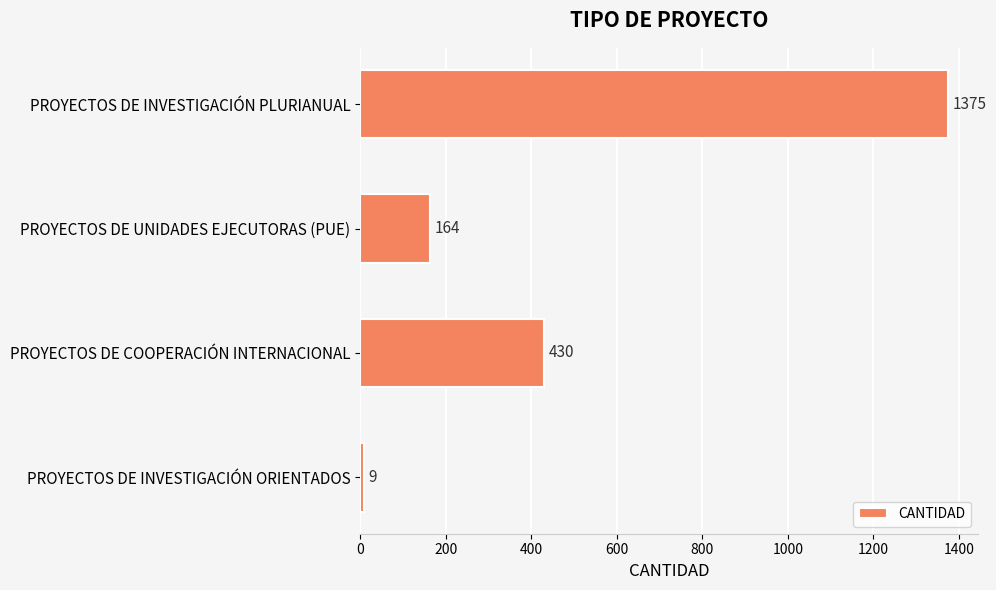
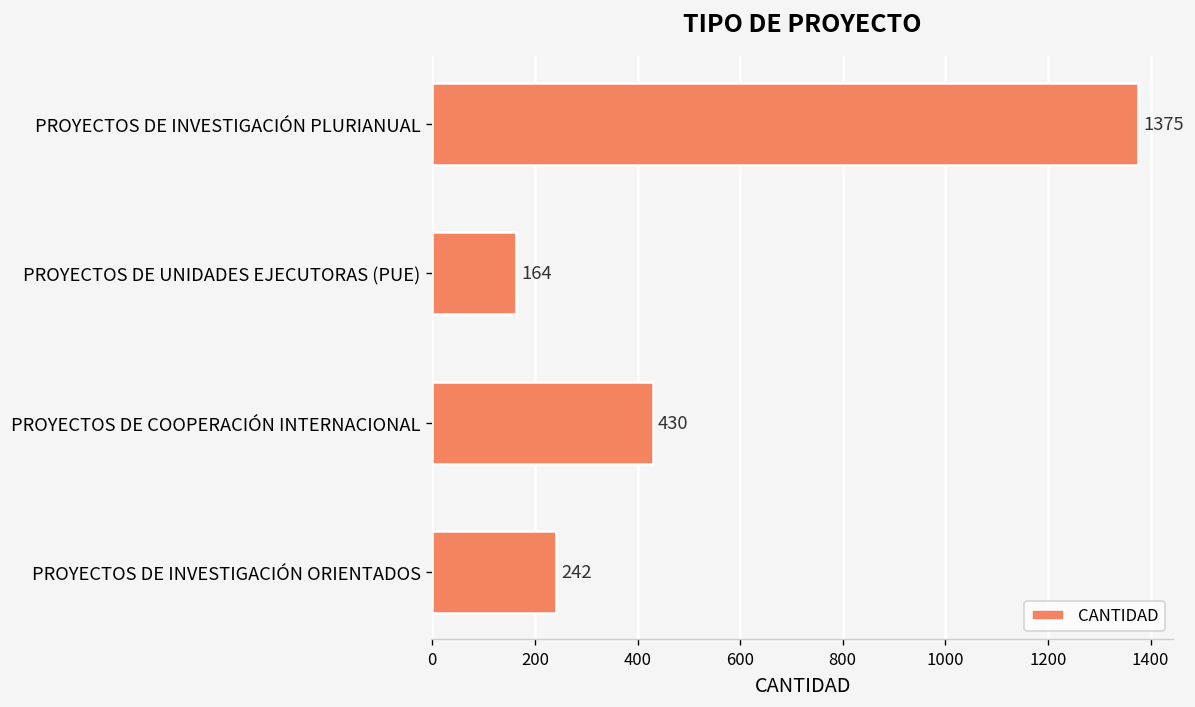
  {
    "PROYECTOS DE INVESTIGACIÓN PLURIANUAL": 1375,
    "PROYECTOS DE UNIDADES EJECUTORAS (PUE)": 164,
    "PROYECTOS DE COOPERACIÓN INTERNACIONAL": 430,
-   "PROYECTOS DE INVESTIGACIÓN ORIENTADOS": 9
+   "PROYECTOS DE INVESTIGACIÓN ORIENTADOS": 242
  }
